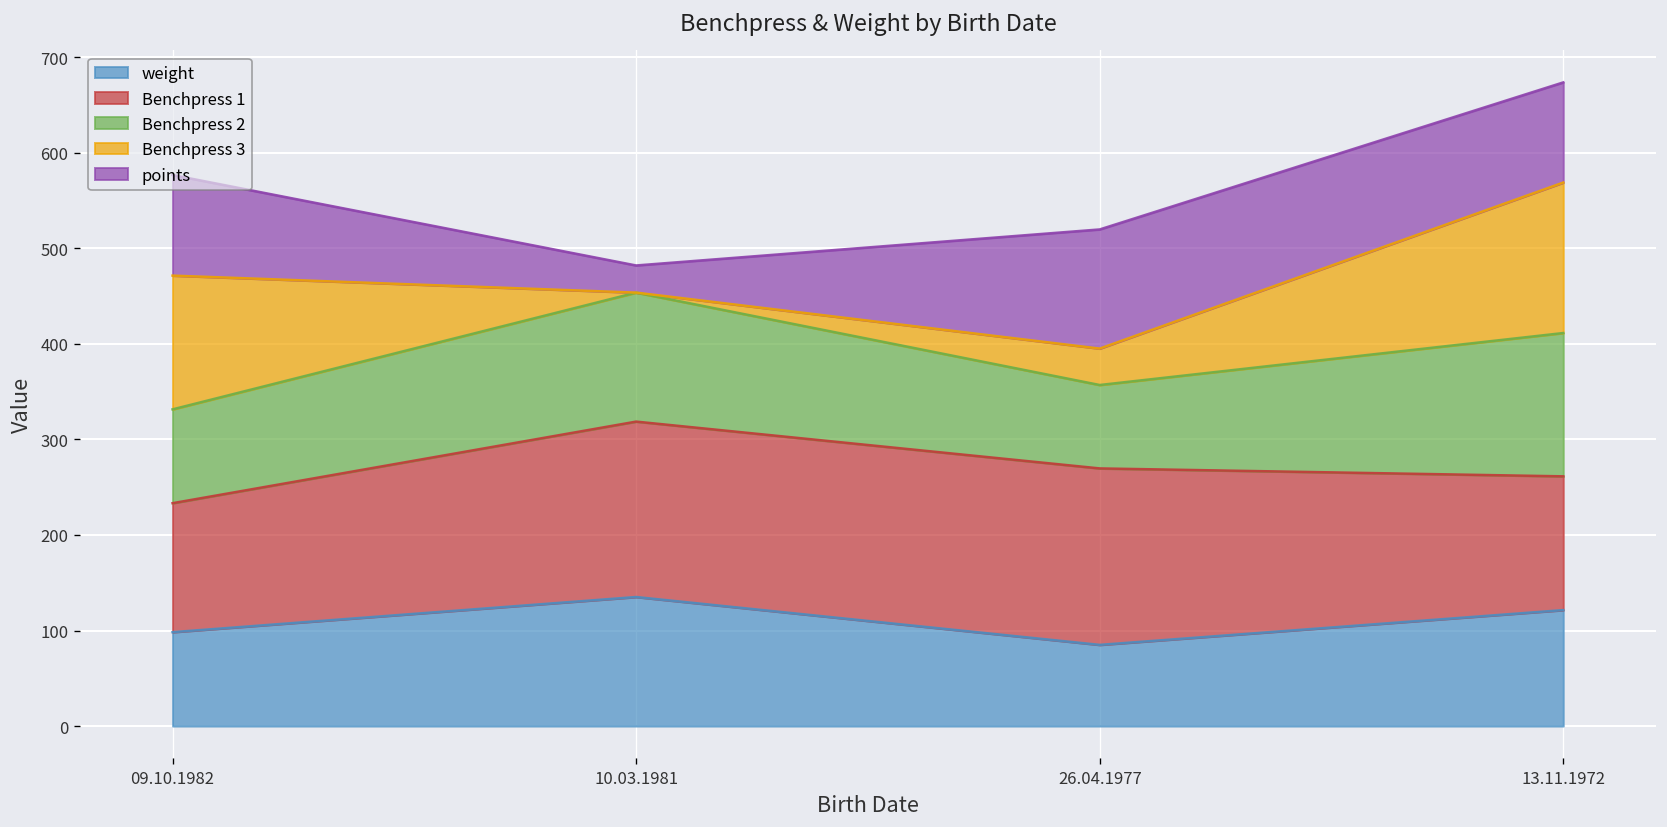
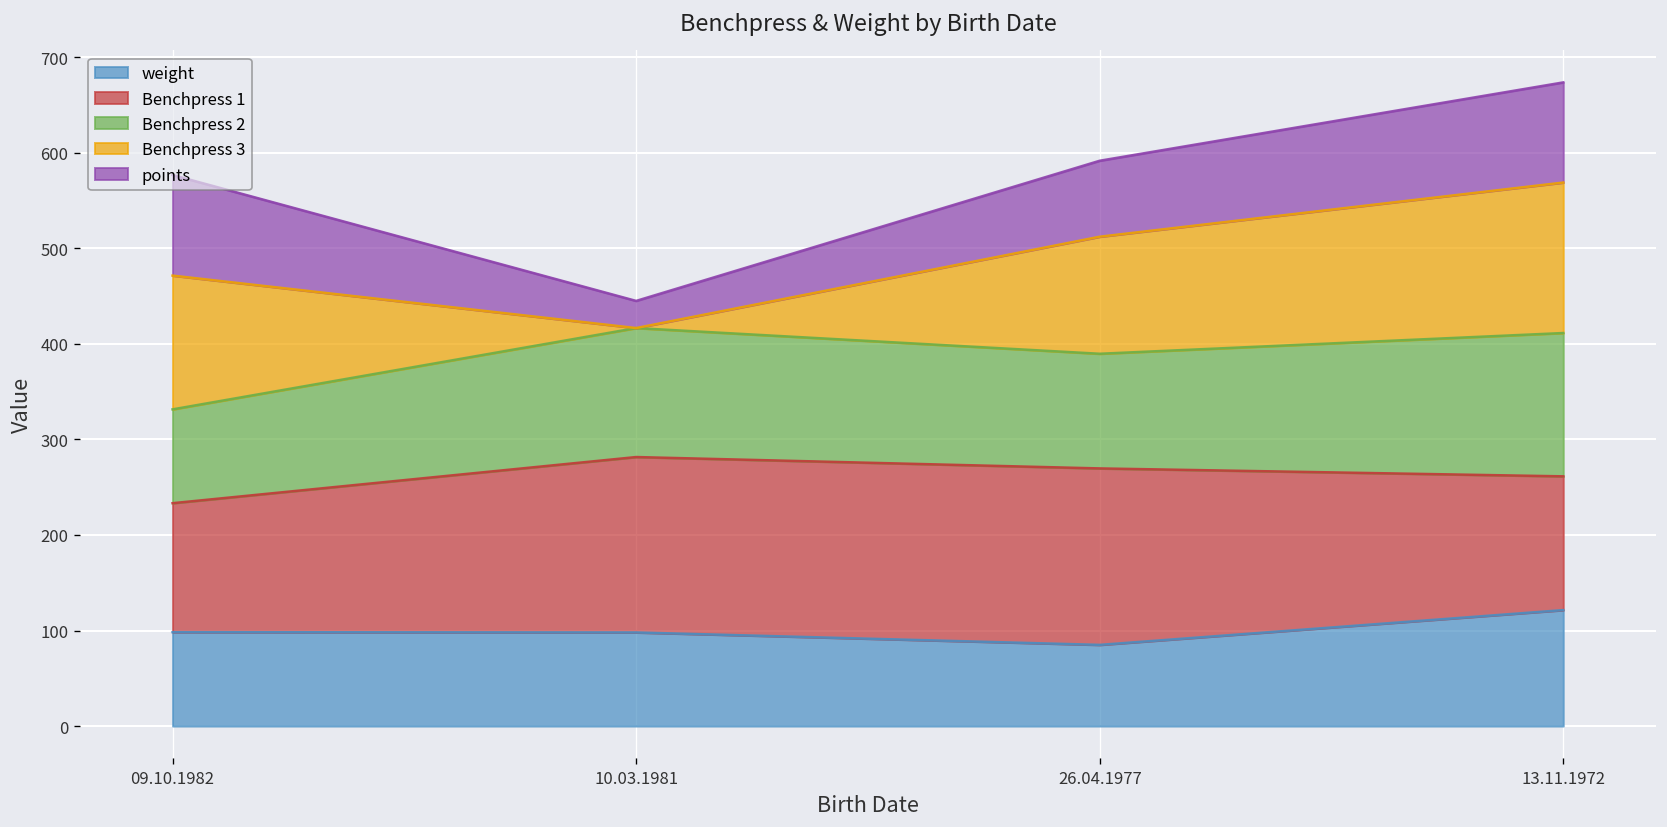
  {
    "weight": {
      "09.10.1982": 100,
-     "10.03.1981": 140,
+     "10.03.1981": 100,
      "26.04.1977": 90,
      "13.11.1972": 120
    },
    "Benchpress 1": {
      "09.10.1982": 140,
      "10.03.1981": 180,
      "26.04.1977": 180,
      "13.11.1972": 140
    },
    "Benchpress 2": {
      "09.10.1982": 100,
-     "26.04.1977": 90,
+     "26.04.1977": 120,
      "13.11.1972": 150
    },
    "Benchpress 3": {
      "09.10.1982": 140,
-     "26.04.1977": 40,
+     "26.04.1977": 120,
      "13.11.1972": 160
    },
    "points": {
      "10.03.1981": 30,
-     "26.04.1977": 120,
+     "26.04.1977": 80,
      "13.11.1972": 100
    }
  }
